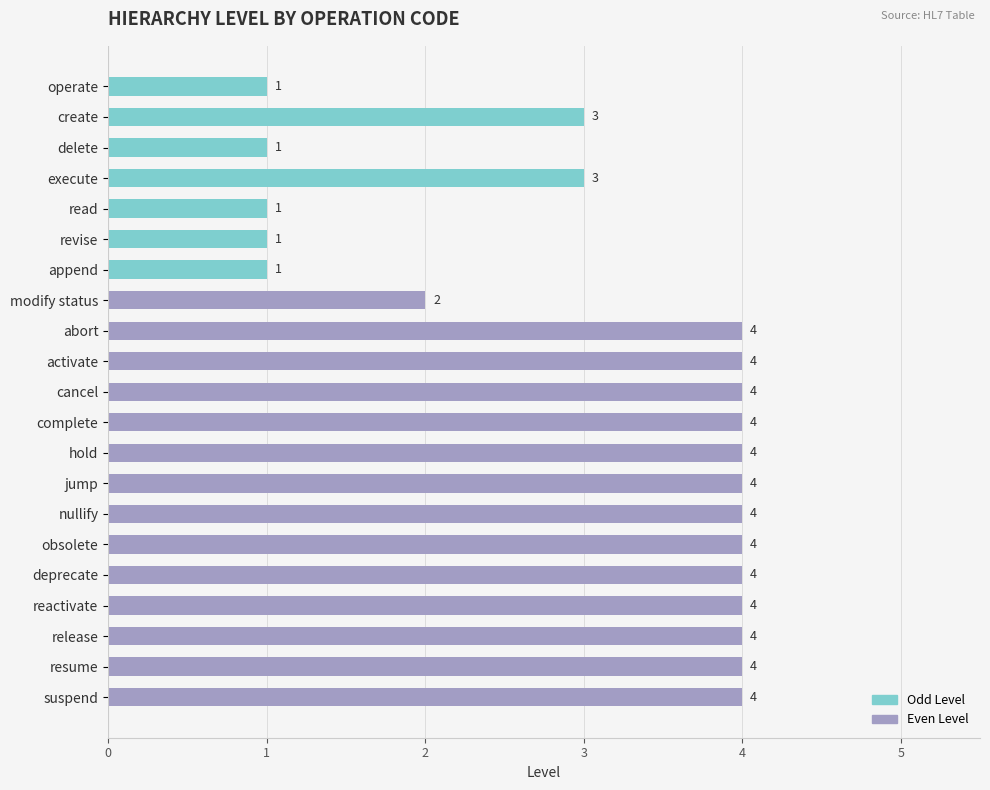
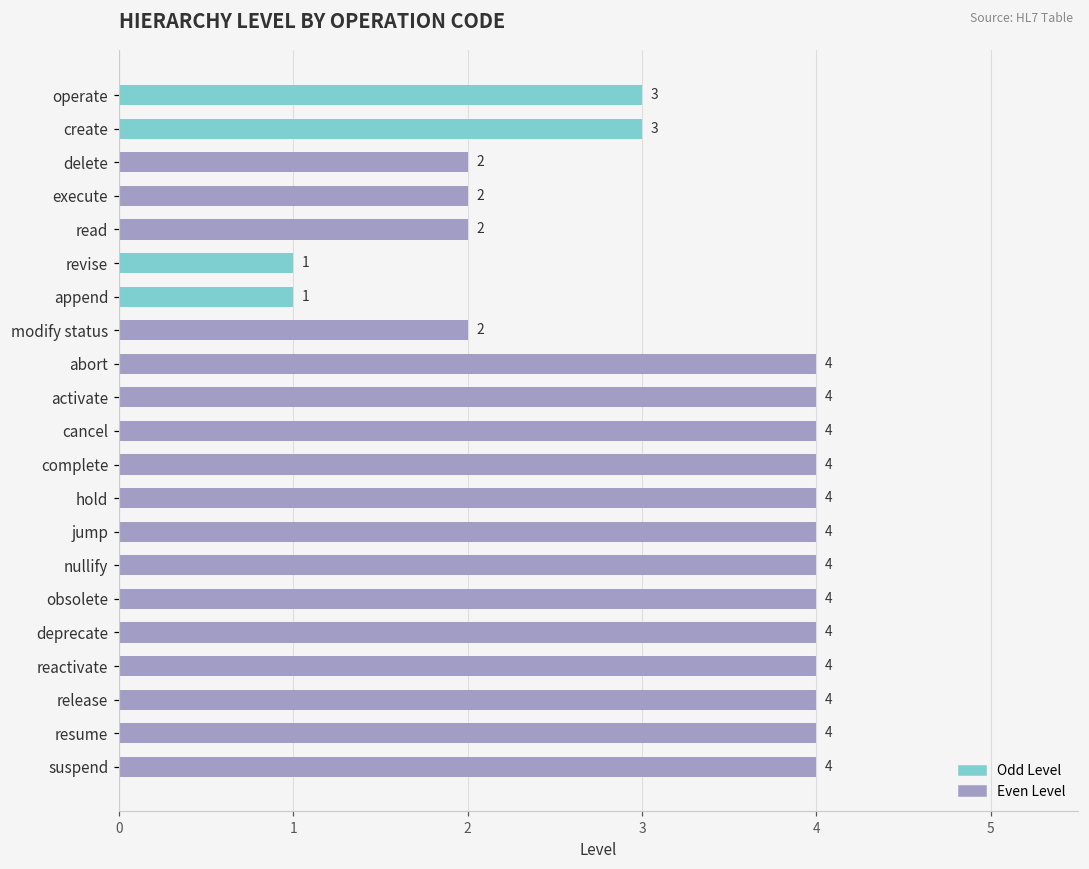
  {
-   "operate": 1,
+   "operate": 3,
    "create": 3,
-   "delete": 1,
-   "execute": 3,
-   "read": 1,
+   "delete": 2,
+   "execute": 2,
+   "read": 2,
    "revise": 1,
    "append": 1,
    "modify status": 2,
    "abort": 4,
    "activate": 4,
    "cancel": 4,
    "complete": 4,
    "hold": 4,
    "jump": 4,
    "nullify": 4,
    "obsolete": 4,
    "deprecate": 4,
    "reactivate": 4,
    "release": 4,
    "resume": 4,
    "suspend": 4
  }
